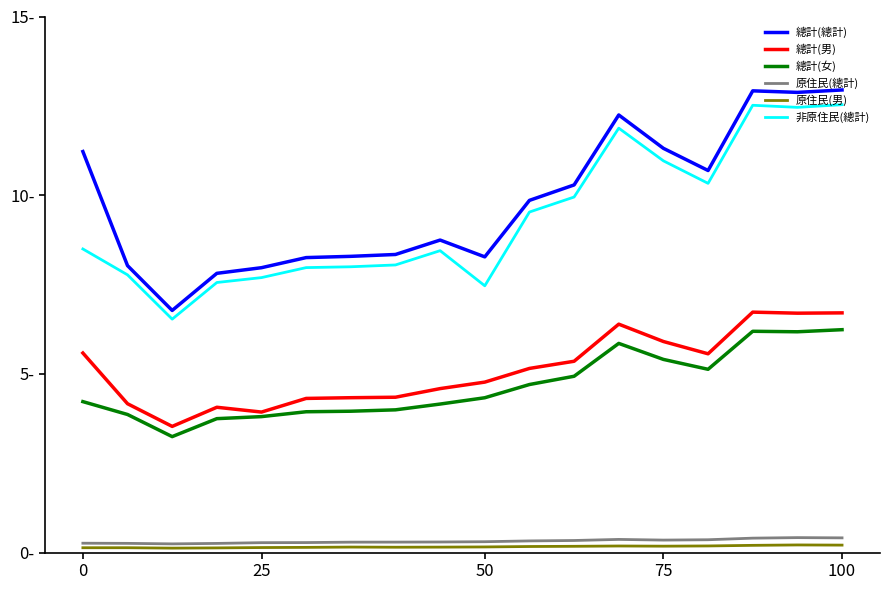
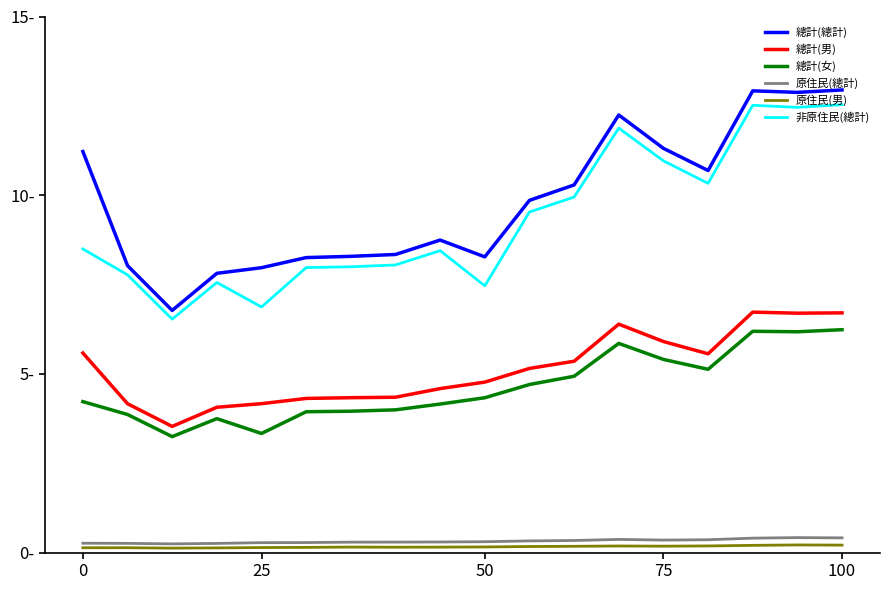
  {
    "總計(總計)": {
      "0": "11.2-",
      "25": "8.0-",
      "50": "8.3-",
      "75": "11.3-",
      "100": "12.9-"
    },
    "總計(男)": {
      "0": "5.6-",
-     "25": "3.9-",
+     "25": "4.2-",
      "50": "4.8-",
      "75": "5.9-",
      "100": "6.7-"
    },
    "總計(女)": {
      "0": "4.2-",
-     "25": "3.8-",
+     "25": "3.3-",
      "50": "4.3-",
      "75": "5.4-",
      "100": "6.2-"
    },
    "原住民(總計)": {
      "0": "0.3-",
      "25": "0.3-",
      "50": "0.3-",
      "75": "0.3-",
      "100": "0.4-"
    },
    "原住民(男)": {
      "0": "0.1-",
      "25": "0.1-",
      "50": "0.2-",
      "75": "0.2-",
      "100": "0.2-"
    },
    "非原住民(總計)": {
      "0": "8.5-",
-     "25": "7.7-",
+     "25": "6.9-",
      "50": "7.5-",
      "75": "11.0-",
      "100": "12.5-"
    }
  }
